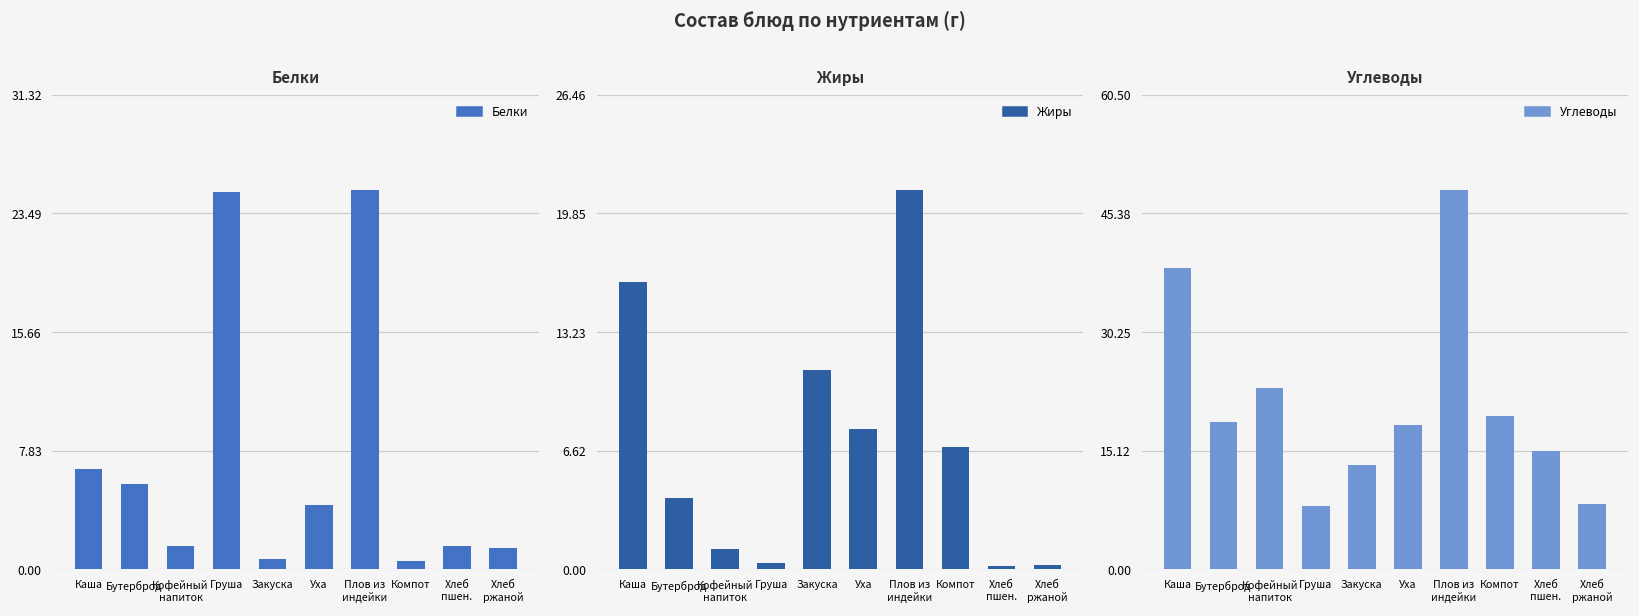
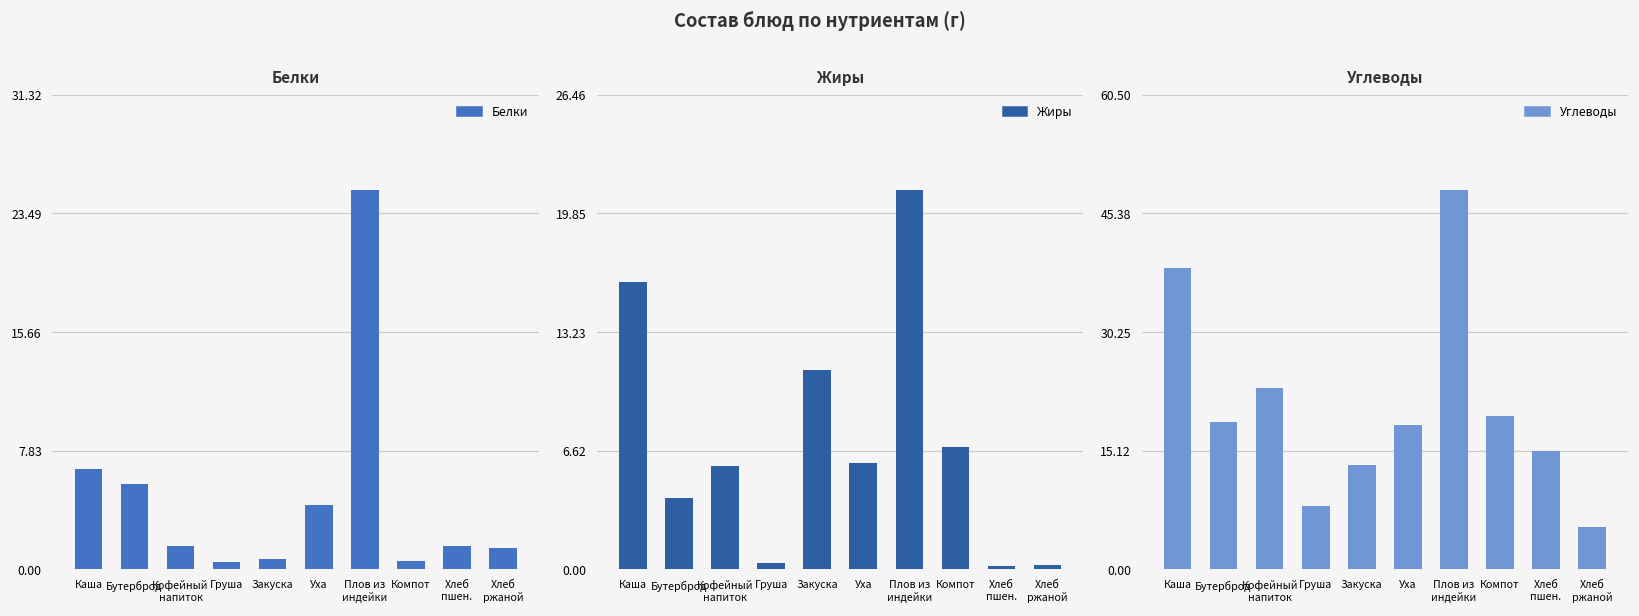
  {
    "Белки": {
      "Каша": 6.6,
      "Кофейный напиток": 1.5,
-     "Груша": 24.9,
+     "Груша": 0.5,
      "Закуска": 0.7,
      "Уха": 4.3,
      "Плов из индейки": 25.1,
      "Компот": 0.6,
      "Хлеб пшен.": 1.5,
      "Хлеб ржаной": 1.4
    },
    "Жиры": {
      "Каша": 16.1,
-     "Кофейный напиток": 1.1,
+     "Кофейный напиток": 5.8,
      "Груша": 0.4,
      "Закуска": 11.1,
-     "Уха": 7.8,
+     "Уха": 5.9,
      "Плов из индейки": 21.2,
      "Компот": 6.8,
      "Хлеб пшен.": 0.2,
      "Хлеб ржаной": 0.3
    },
    "Углеводы": {
      "Каша": 38,
      "Кофейный напиток": 23,
      "Груша": 8,
      "Закуска": 13,
      "Уха": 18,
      "Плов из индейки": 48,
      "Компот": 20,
      "Хлеб пшен.": 15,
-     "Хлеб ржаной": 8
+     "Хлеб ржаной": 5
    }
  }
